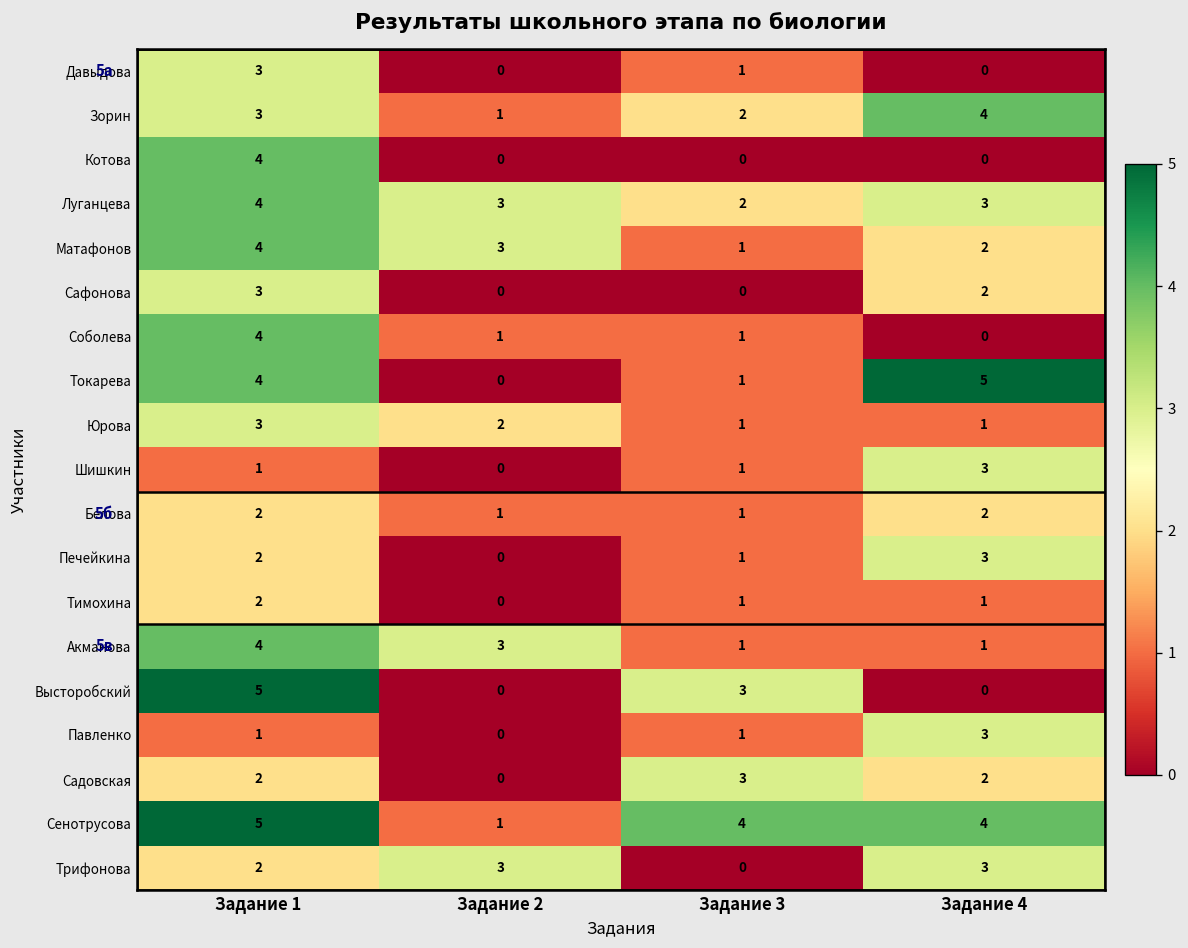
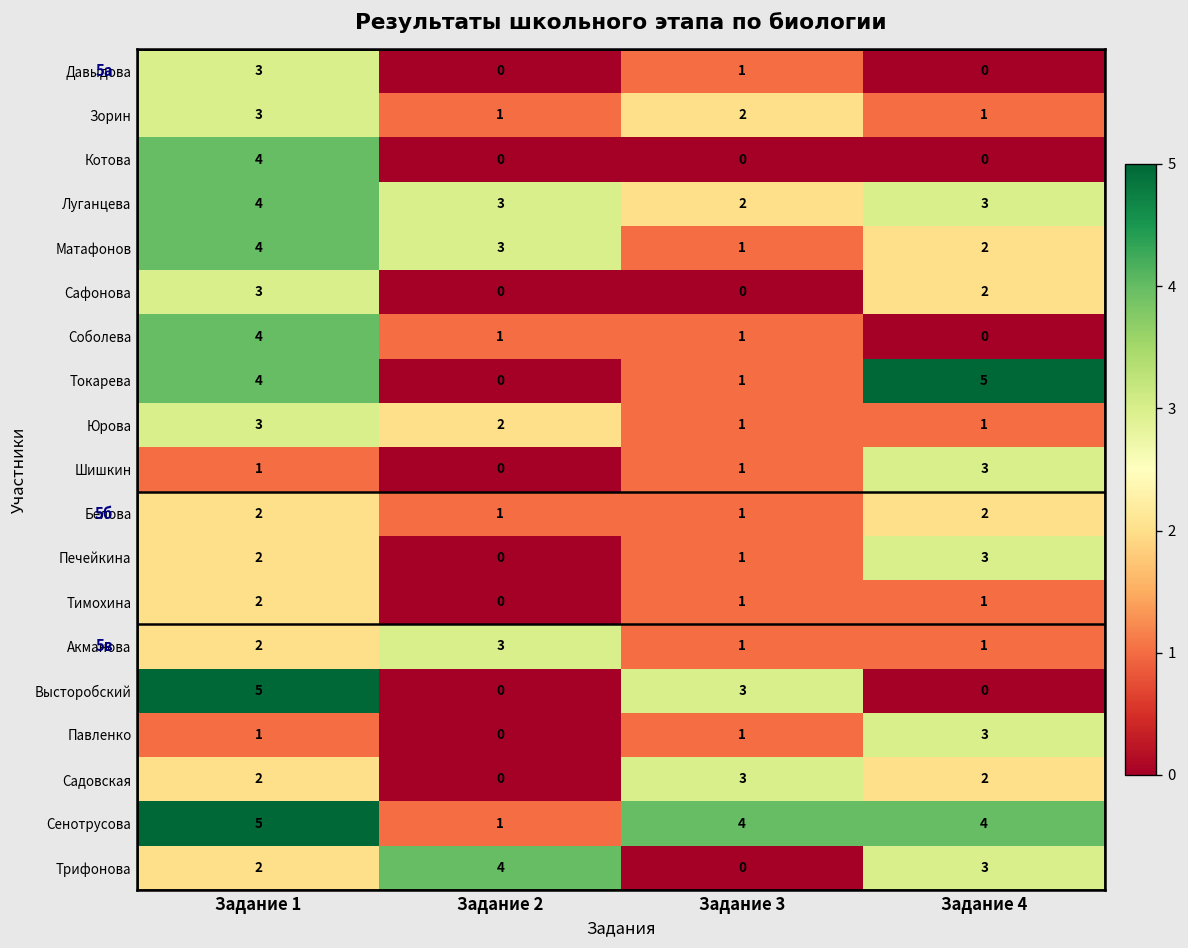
  {
    "Давыдова": {
      "Задание 1": 3,
      "Задание 2": 0,
      "Задание 3": 1,
      "Задание 4": 0
    },
    "Зорин": {
      "Задание 1": 3,
      "Задание 2": 1,
      "Задание 3": 2,
-     "Задание 4": 4
+     "Задание 4": 1
    },
    "Котова": {
      "Задание 1": 4,
      "Задание 2": 0,
      "Задание 3": 0,
      "Задание 4": 0
    },
    "Луганцева": {
      "Задание 1": 4,
      "Задание 2": 3,
      "Задание 3": 2,
      "Задание 4": 3
    },
    "Матафонов": {
      "Задание 1": 4,
      "Задание 2": 3,
      "Задание 3": 1,
      "Задание 4": 2
    },
    "Сафонова": {
      "Задание 1": 3,
      "Задание 2": 0,
      "Задание 3": 0,
      "Задание 4": 2
    },
    "Соболева": {
      "Задание 1": 4,
      "Задание 2": 1,
      "Задание 3": 1,
      "Задание 4": 0
    },
    "Токарева": {
      "Задание 1": 4,
      "Задание 2": 0,
      "Задание 3": 1,
      "Задание 4": 5
    },
    "Юрова": {
      "Задание 1": 3,
      "Задание 2": 2,
      "Задание 3": 1,
      "Задание 4": 1
    },
    "Шишкин": {
      "Задание 1": 1,
      "Задание 2": 0,
      "Задание 3": 1,
      "Задание 4": 3
    },
    "Белова": {
      "Задание 1": 2,
      "Задание 2": 1,
      "Задание 3": 1,
      "Задание 4": 2
    },
    "Печейкина": {
      "Задание 1": 2,
      "Задание 2": 0,
      "Задание 3": 1,
      "Задание 4": 3
    },
    "Тимохина": {
      "Задание 1": 2,
      "Задание 2": 0,
      "Задание 3": 1,
      "Задание 4": 1
    },
    "Акманова": {
-     "Задание 1": 4,
+     "Задание 1": 2,
      "Задание 2": 3,
      "Задание 3": 1,
      "Задание 4": 1
    },
    "Высторобский": {
      "Задание 1": 5,
      "Задание 2": 0,
      "Задание 3": 3,
      "Задание 4": 0
    },
    "Павленко": {
      "Задание 1": 1,
      "Задание 2": 0,
      "Задание 3": 1,
      "Задание 4": 3
    },
    "Садовская": {
      "Задание 1": 2,
      "Задание 2": 0,
      "Задание 3": 3,
      "Задание 4": 2
    },
    "Сенотрусова": {
      "Задание 1": 5,
      "Задание 2": 1,
      "Задание 3": 4,
      "Задание 4": 4
    },
    "Трифонова": {
      "Задание 1": 2,
-     "Задание 2": 3,
+     "Задание 2": 4,
      "Задание 3": 0,
      "Задание 4": 3
    }
  }
